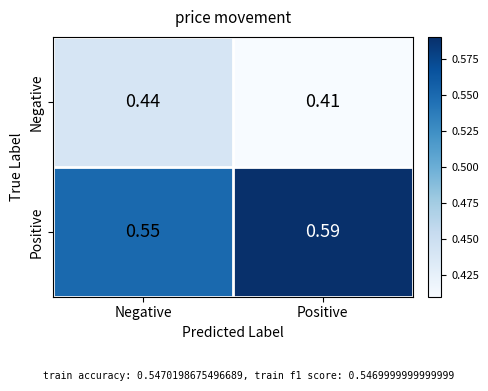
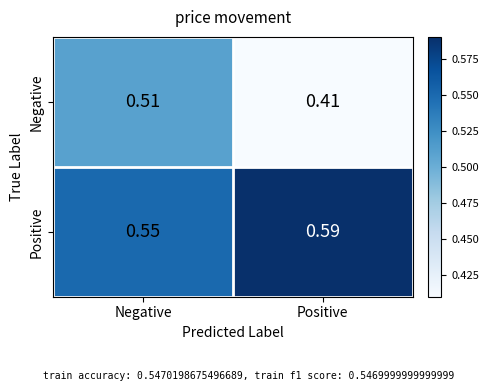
  {
    "Negative": {
-     "Negative": 0.44,
+     "Negative": 0.51,
      "Positive": 0.41
    },
    "Positive": {
      "Negative": 0.55,
      "Positive": 0.59
    }
  }
